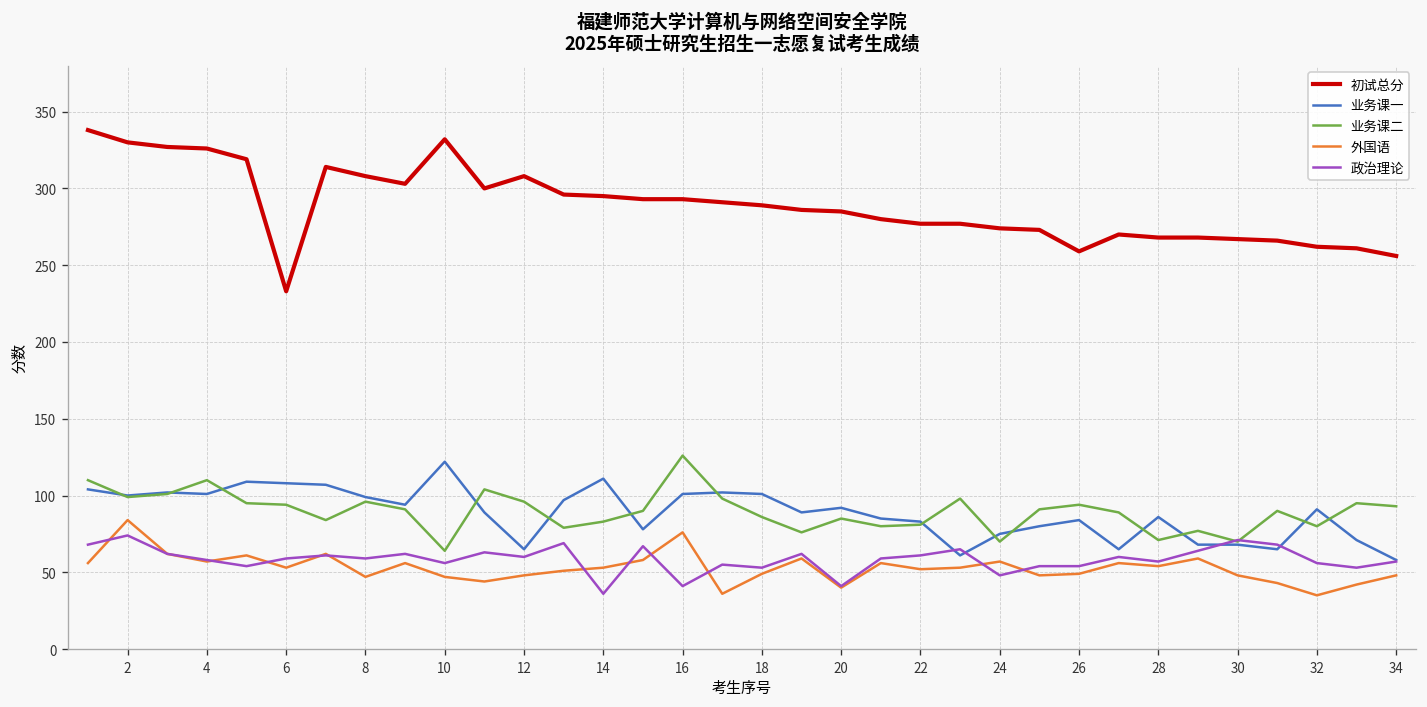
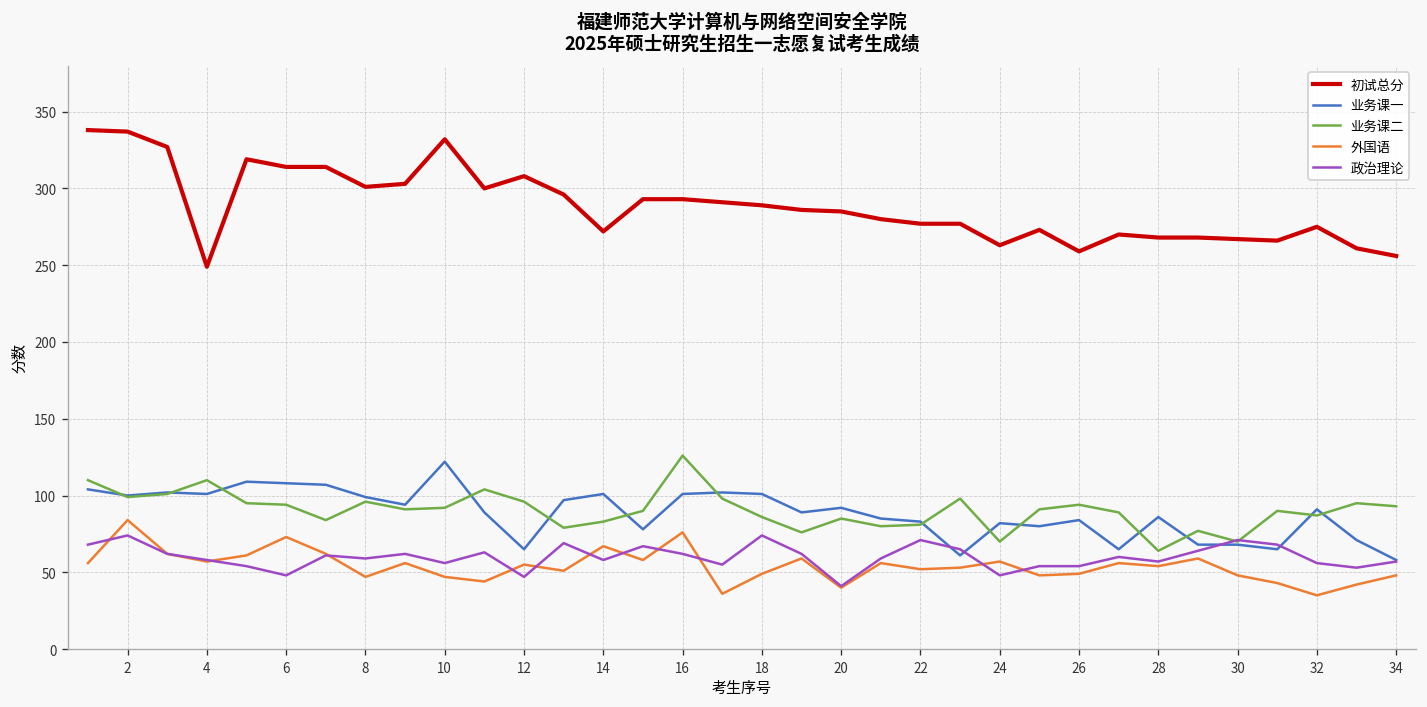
  {
    "初试总分": {
-     "2": 330,
-     "4": 326,
-     "6": 233,
-     "8": 308,
+     "2": 337,
+     "4": 249,
+     "6": 314,
+     "8": 301,
      "10": 332,
      "12": 308,
-     "14": 295,
+     "14": 272,
      "16": 293,
      "18": 289,
      "20": 285,
      "22": 277,
-     "24": 274,
+     "24": 263,
      "26": 259,
      "28": 268,
      "30": 267,
-     "32": 262,
+     "32": 275,
      "34": 256
    },
    "业务课一": {
      "4": 101,
      "6": 108,
      "8": 99,
      "10": 122,
      "12": 65,
-     "14": 111,
+     "14": 101,
      "16": 101,
      "18": 101,
      "20": 92,
      "22": 83,
-     "24": 75,
+     "24": 82,
      "26": 84,
      "28": 86,
      "32": 91
    },
    "业务课二": {
      "4": 110,
      "6": 94,
      "8": 96,
-     "10": 64,
+     "10": 92,
      "12": 96,
      "14": 83,
      "16": 126,
      "18": 86,
      "20": 85,
      "22": 81,
      "24": 70,
      "26": 94,
-     "28": 71,
-     "32": 80,
+     "28": 64,
+     "32": 87,
      "34": 93
    },
    "外国语": {
      "2": 84,
-     "6": 53,
+     "6": 73,
      "8": 47,
      "10": 47,
-     "12": 48,
-     "14": 53,
+     "12": 55,
+     "14": 67,
      "16": 76,
      "18": 49,
      "22": 52,
      "24": 57,
      "26": 49,
      "28": 54,
      "30": 48,
      "32": 35,
      "34": 48
    },
    "政治理论": {
      "2": 74,
-     "6": 59,
+     "6": 48,
      "8": 59,
      "10": 56,
-     "12": 60,
-     "14": 36,
-     "16": 41,
-     "18": 53,
-     "22": 61,
+     "12": 47,
+     "14": 58,
+     "16": 62,
+     "18": 74,
+     "22": 71,
      "24": 48,
      "26": 54,
      "28": 57,
      "32": 56
    }
  }
